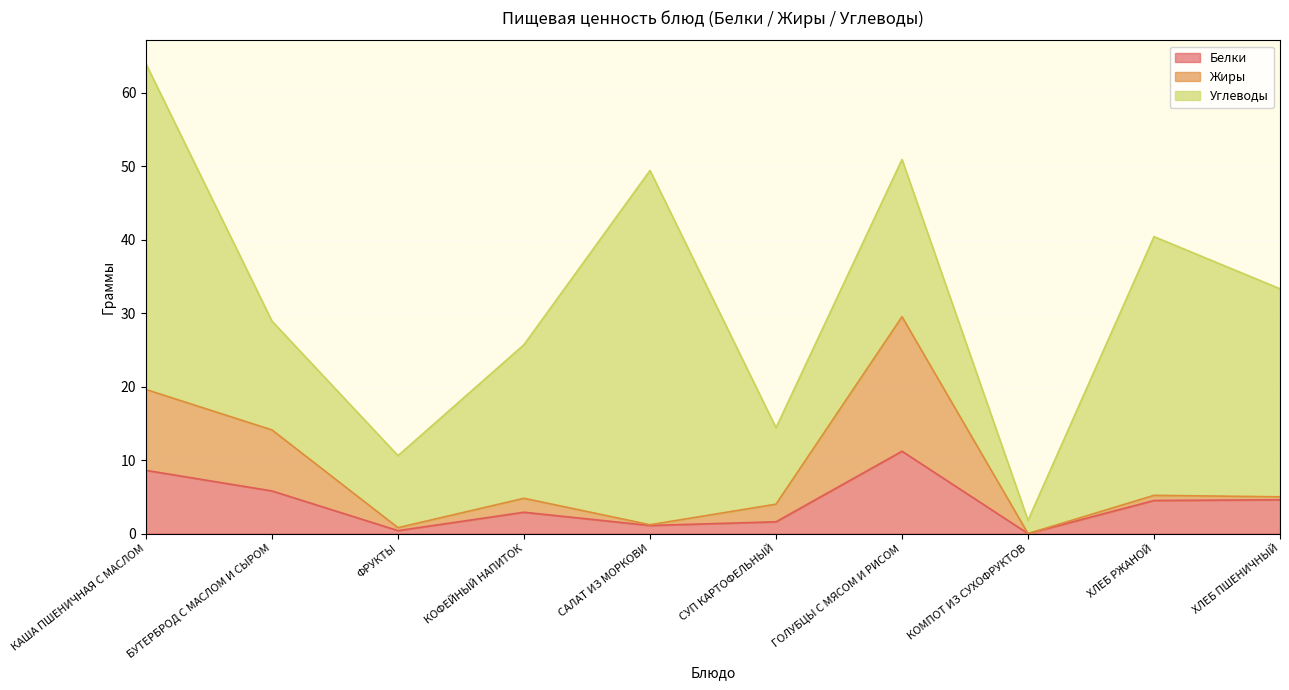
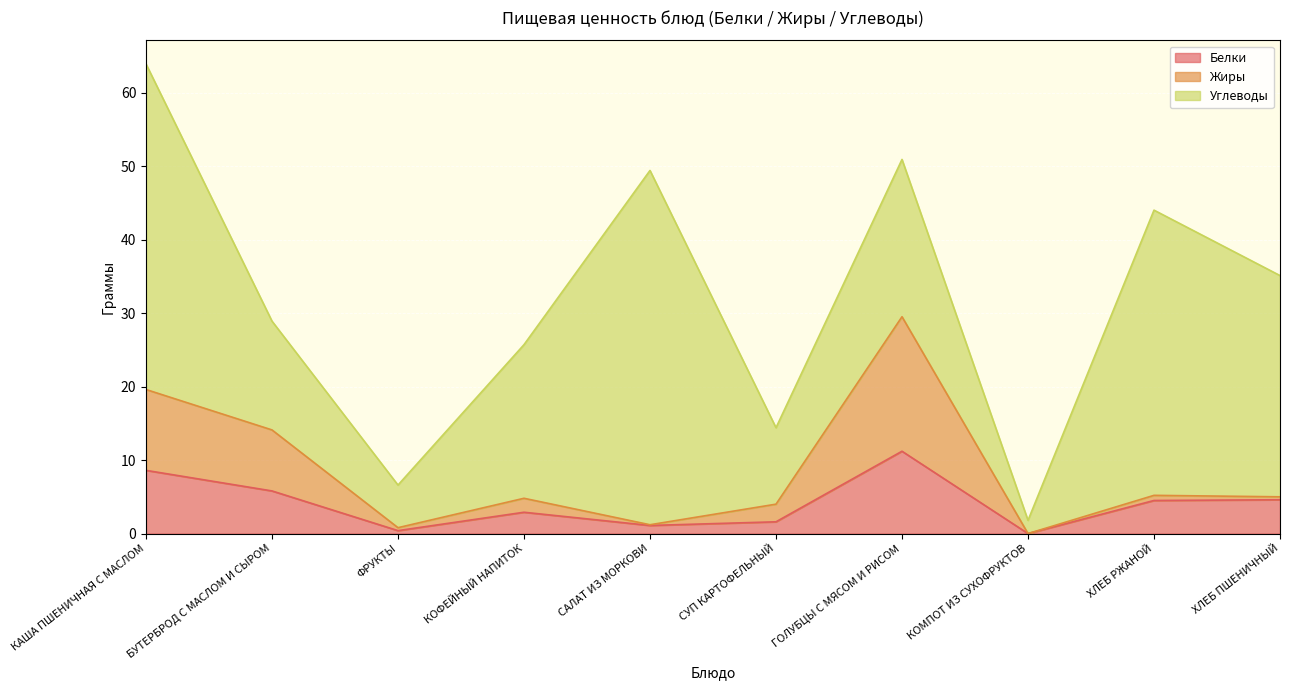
  {
    "Углеводы": {
      "КАША ПШЕНИЧНАЯ С МАСЛОМ": 44,
      "БУТЕРБРОД С МАСЛОМ И СЫРОМ": 15,
-     "ФРУКТЫ": 10,
+     "ФРУКТЫ": 6,
      "КОФЕЙНЫЙ НАПИТОК": 21,
      "САЛАТ ИЗ МОРКОВИ": 48,
      "СУП КАРТОФЕЛЬНЫЙ": 10,
      "ГОЛУБЦЫ С МЯСОМ И РИСОМ": 21,
      "КОМПОТ ИЗ СУХОФРУКТОВ": 2,
-     "ХЛЕБ РЖАНОЙ": 35,
-     "ХЛЕБ ПШЕНИЧНЫЙ": 28
+     "ХЛЕБ РЖАНОЙ": 39,
+     "ХЛЕБ ПШЕНИЧНЫЙ": 30
    }
  }
